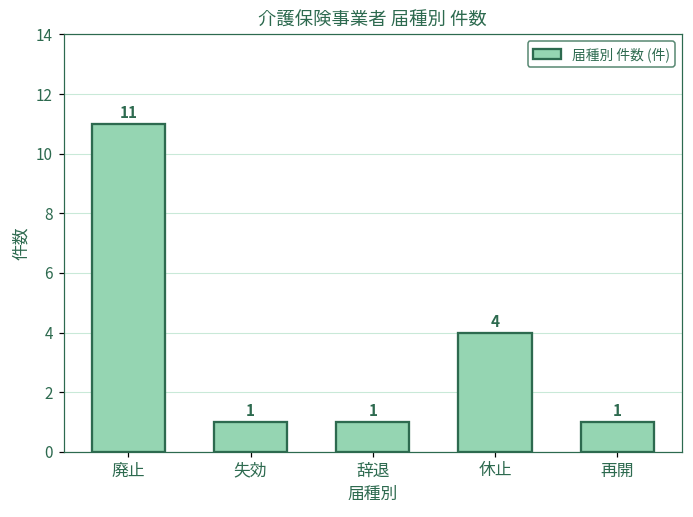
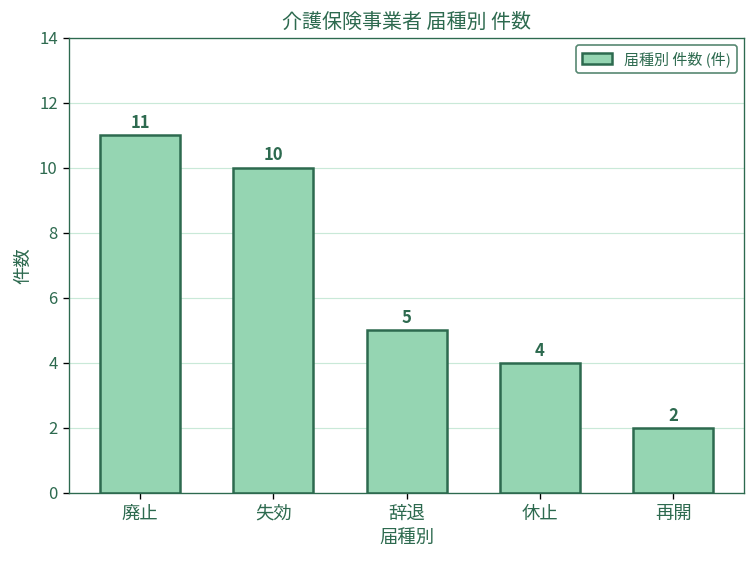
  {
    "廃止": 11,
-   "失効": 1,
-   "辞退": 1,
+   "失効": 10,
+   "辞退": 5,
    "休止": 4,
-   "再開": 1
+   "再開": 2
  }
